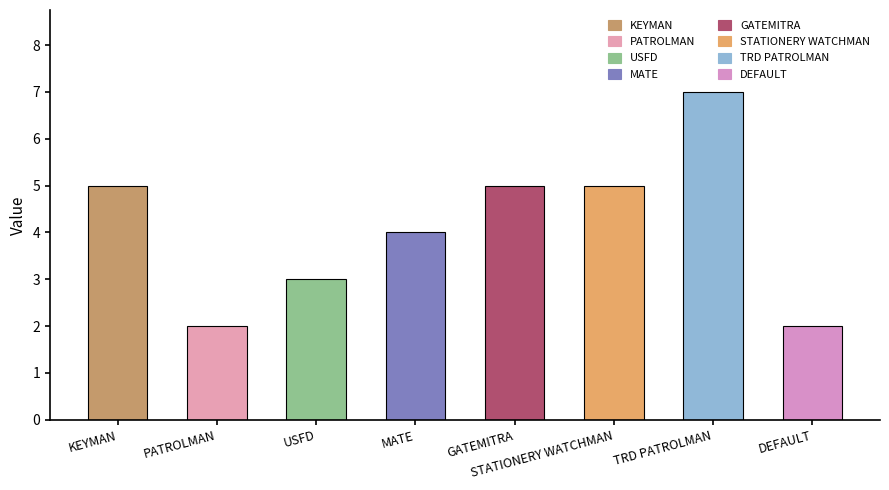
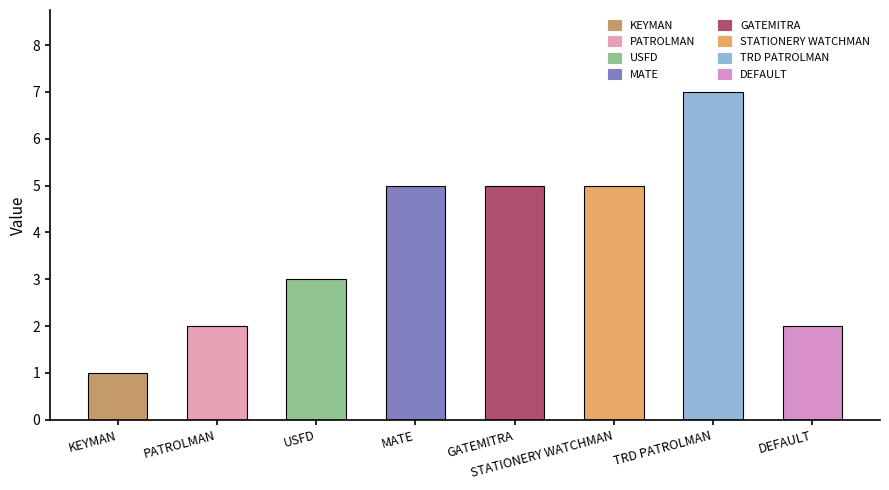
  {
-   "KEYMAN": 5,
+   "KEYMAN": 1,
    "PATROLMAN": 2,
    "USFD": 3,
-   "MATE": 4,
+   "MATE": 5,
    "GATEMITRA": 5,
    "STATIONERY WATCHMAN": 5,
    "TRD PATROLMAN": 7,
    "DEFAULT": 2
  }
